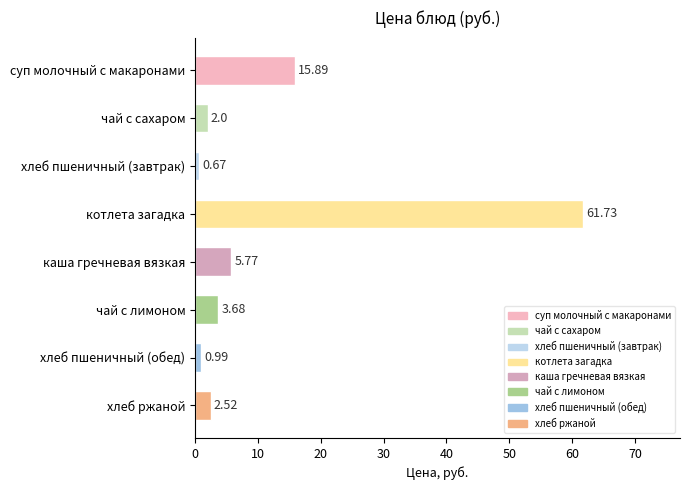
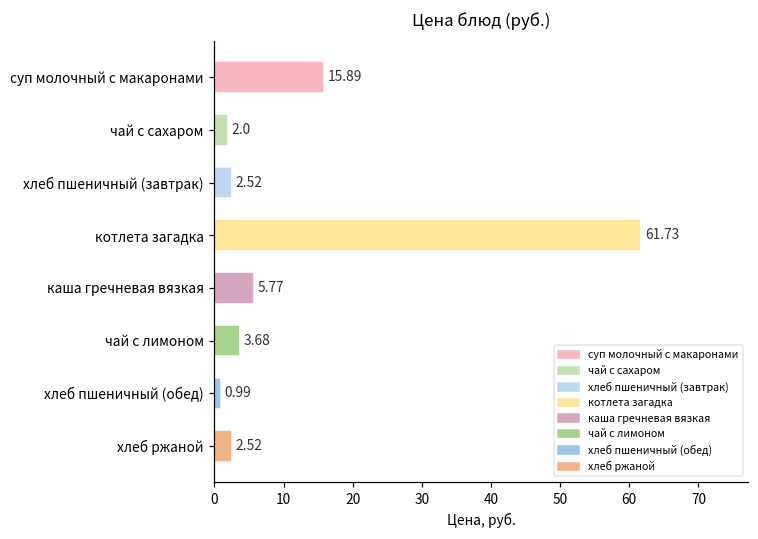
  {
    "суп молочный с макаронами": 15.89,
    "чай с сахаром": 2.0,
-   "хлеб пшеничный (завтрак)": 0.67,
+   "хлеб пшеничный (завтрак)": 2.52,
    "котлета загадка": 61.73,
    "каша гречневая вязкая": 5.77,
    "чай с лимоном": 3.68,
    "хлеб пшеничный (обед)": 0.99,
    "хлеб ржаной": 2.52
  }
